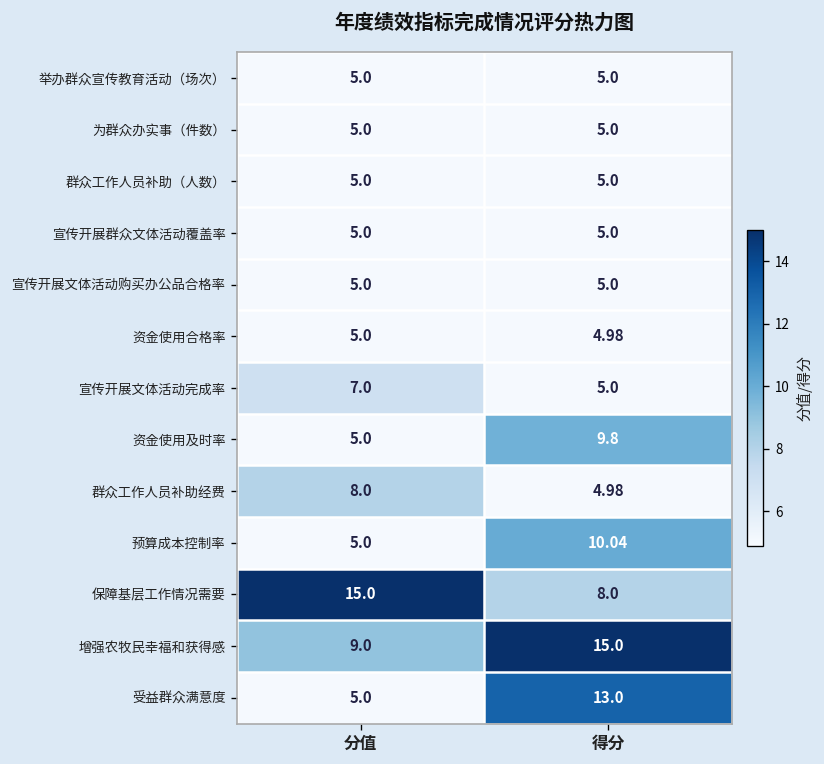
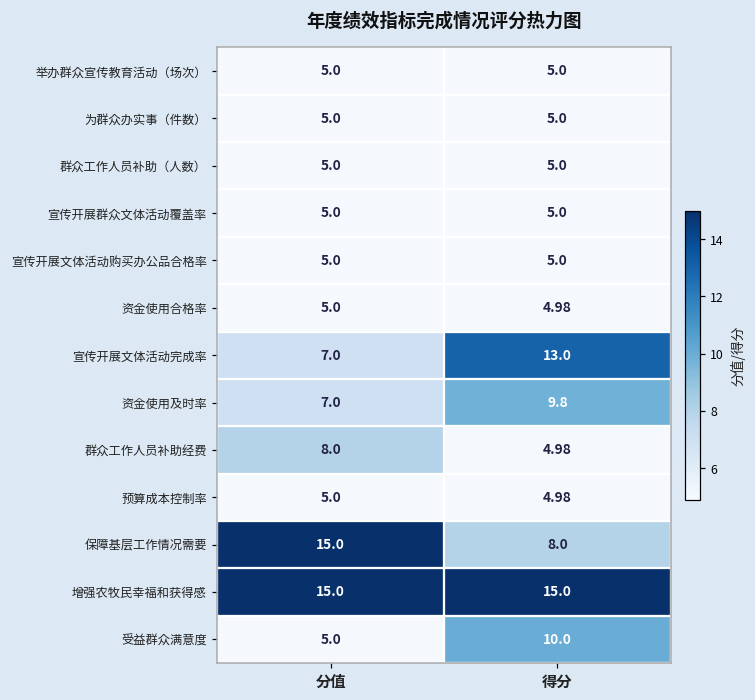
  {
    "举办群众宣传教育活动（场次）": {
      "分值": 5.0,
      "得分": 5.0
    },
    "为群众办实事（件数）": {
      "分值": 5.0,
      "得分": 5.0
    },
    "群众工作人员补助（人数）": {
      "分值": 5.0,
      "得分": 5.0
    },
    "宣传开展群众文体活动覆盖率": {
      "分值": 5.0,
      "得分": 5.0
    },
    "宣传开展文体活动购买办公品合格率": {
      "分值": 5.0,
      "得分": 5.0
    },
    "资金使用合格率": {
      "分值": 5.0,
      "得分": 4.98
    },
    "宣传开展文体活动完成率": {
      "分值": 7.0,
-     "得分": 5.0
+     "得分": 13.0
    },
    "资金使用及时率": {
-     "分值": 5.0,
+     "分值": 7.0,
      "得分": 9.8
    },
    "群众工作人员补助经费": {
      "分值": 8.0,
      "得分": 4.98
    },
    "预算成本控制率": {
      "分值": 5.0,
-     "得分": 10.04
+     "得分": 4.98
    },
    "保障基层工作情况需要": {
      "分值": 15.0,
      "得分": 8.0
    },
    "增强农牧民幸福和获得感": {
-     "分值": 9.0,
+     "分值": 15.0,
      "得分": 15.0
    },
    "受益群众满意度": {
      "分值": 5.0,
-     "得分": 13.0
+     "得分": 10.0
    }
  }
